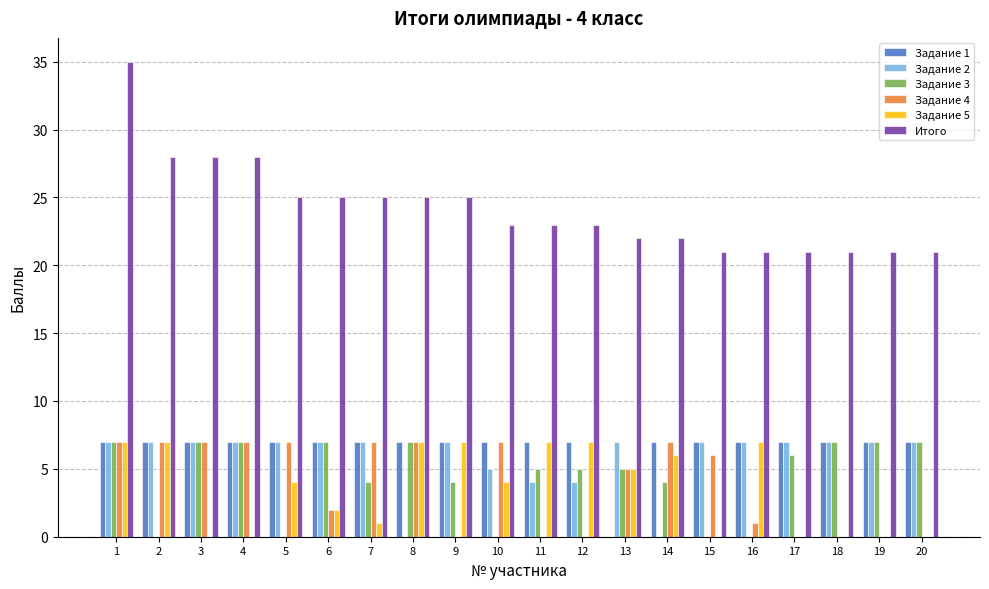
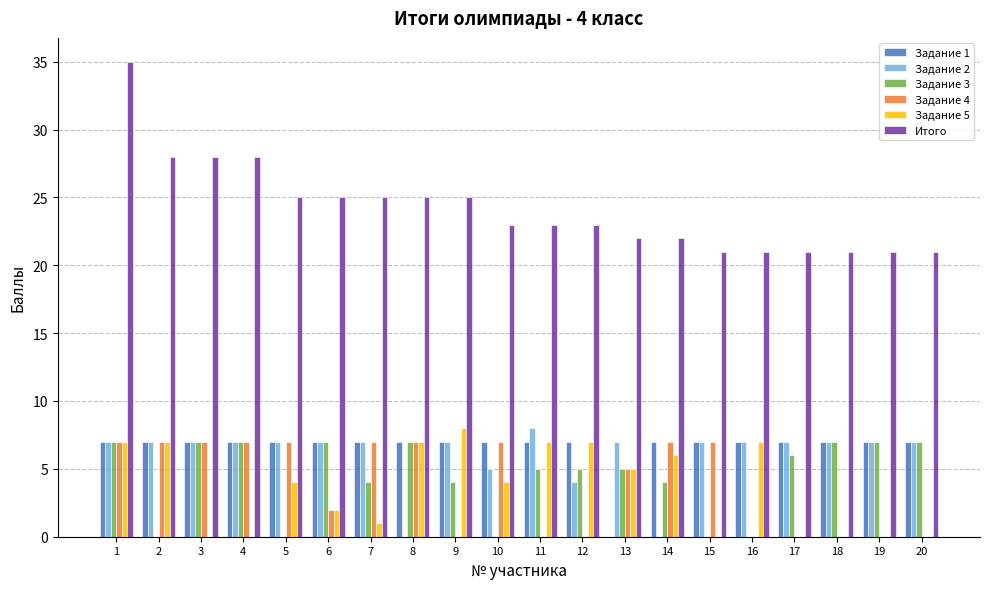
  {
    "Задание 1": {
      "1": 7,
      "2": 7,
      "3": 7,
      "4": 7,
      "5": 7,
      "6": 7,
      "7": 7,
      "8": 7,
      "9": 7,
      "10": 7,
      "11": 7,
      "12": 7,
      "13": 0,
      "14": 7,
      "15": 7,
      "16": 7,
      "17": 7,
      "18": 7,
      "19": 7,
      "20": 7
    },
    "Задание 2": {
      "1": 7,
      "2": 7,
      "3": 7,
      "4": 7,
      "5": 7,
      "6": 7,
      "7": 7,
      "8": 0,
      "9": 7,
      "10": 5,
-     "11": 4,
+     "11": 8,
      "12": 4,
      "13": 7,
      "14": 0,
      "15": 7,
      "16": 7,
      "17": 7,
      "18": 7,
      "19": 7,
      "20": 7
    },
    "Задание 3": {
      "1": 7,
      "2": 0,
      "3": 7,
      "4": 7,
      "5": 0,
      "6": 7,
      "7": 4,
      "8": 7,
      "9": 4,
      "10": 0,
      "11": 5,
      "12": 5,
      "13": 5,
      "14": 4,
      "15": 0,
      "16": 0,
      "17": 6,
      "18": 7,
      "19": 7,
      "20": 7
    },
    "Задание 4": {
      "1": 7,
      "2": 7,
      "3": 7,
      "4": 7,
      "5": 7,
      "6": 2,
      "7": 7,
      "8": 7,
      "9": 0,
      "10": 7,
      "11": 0,
      "12": 0,
      "13": 5,
      "14": 7,
-     "15": 6,
-     "16": 1,
+     "15": 7,
+     "16": 0,
      "17": 0,
      "18": 0,
      "19": 0,
      "20": 0
    },
    "Задание 5": {
      "1": 7,
      "2": 7,
      "3": 0,
      "4": 0,
      "5": 4,
      "6": 2,
      "7": 1,
      "8": 7,
-     "9": 7,
+     "9": 8,
      "10": 4,
      "11": 7,
      "12": 7,
      "13": 5,
      "14": 6,
      "15": 0,
      "16": 7,
      "17": 0,
      "18": 0,
      "19": 0,
      "20": 0
    },
    "Итого": {
      "1": 35,
      "2": 28,
      "3": 28,
      "4": 28,
      "5": 25,
      "6": 25,
      "7": 25,
      "8": 25,
      "9": 25,
      "10": 23,
      "11": 23,
      "12": 23,
      "13": 22,
      "14": 22,
      "15": 21,
      "16": 21,
      "17": 21,
      "18": 21,
      "19": 21,
      "20": 21
    }
  }
